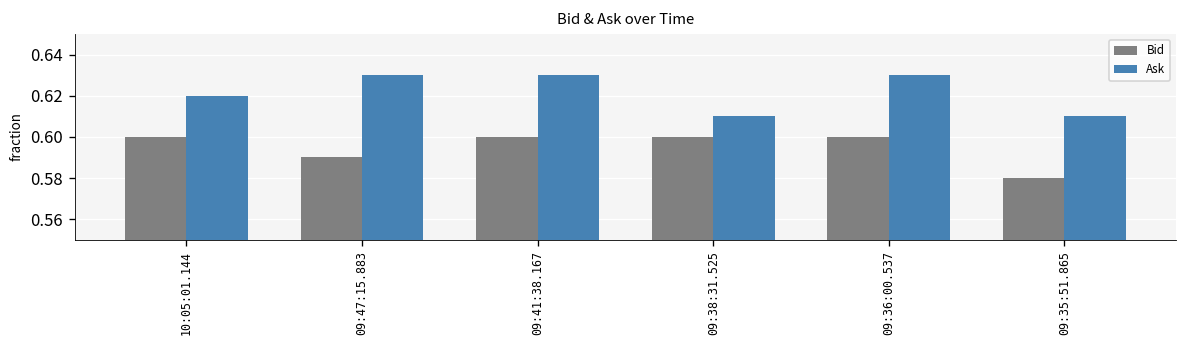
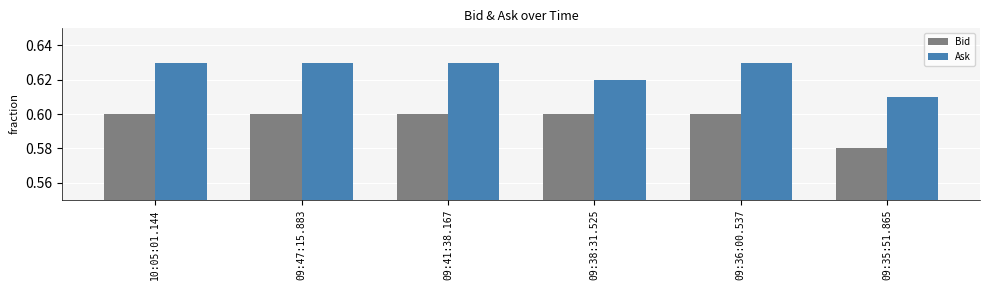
  {
    "Bid": {
      "10:05:01.144": 0.60,
-     "09:47:15.883": 0.59,
+     "09:47:15.883": 0.60,
      "09:41:38.167": 0.60,
      "09:38:31.525": 0.60,
      "09:36:00.537": 0.60,
      "09:35:51.865": 0.58
    },
    "Ask": {
-     "10:05:01.144": 0.62,
+     "10:05:01.144": 0.63,
      "09:47:15.883": 0.63,
      "09:41:38.167": 0.63,
-     "09:38:31.525": 0.61,
+     "09:38:31.525": 0.62,
      "09:36:00.537": 0.63,
      "09:35:51.865": 0.61
    }
  }
